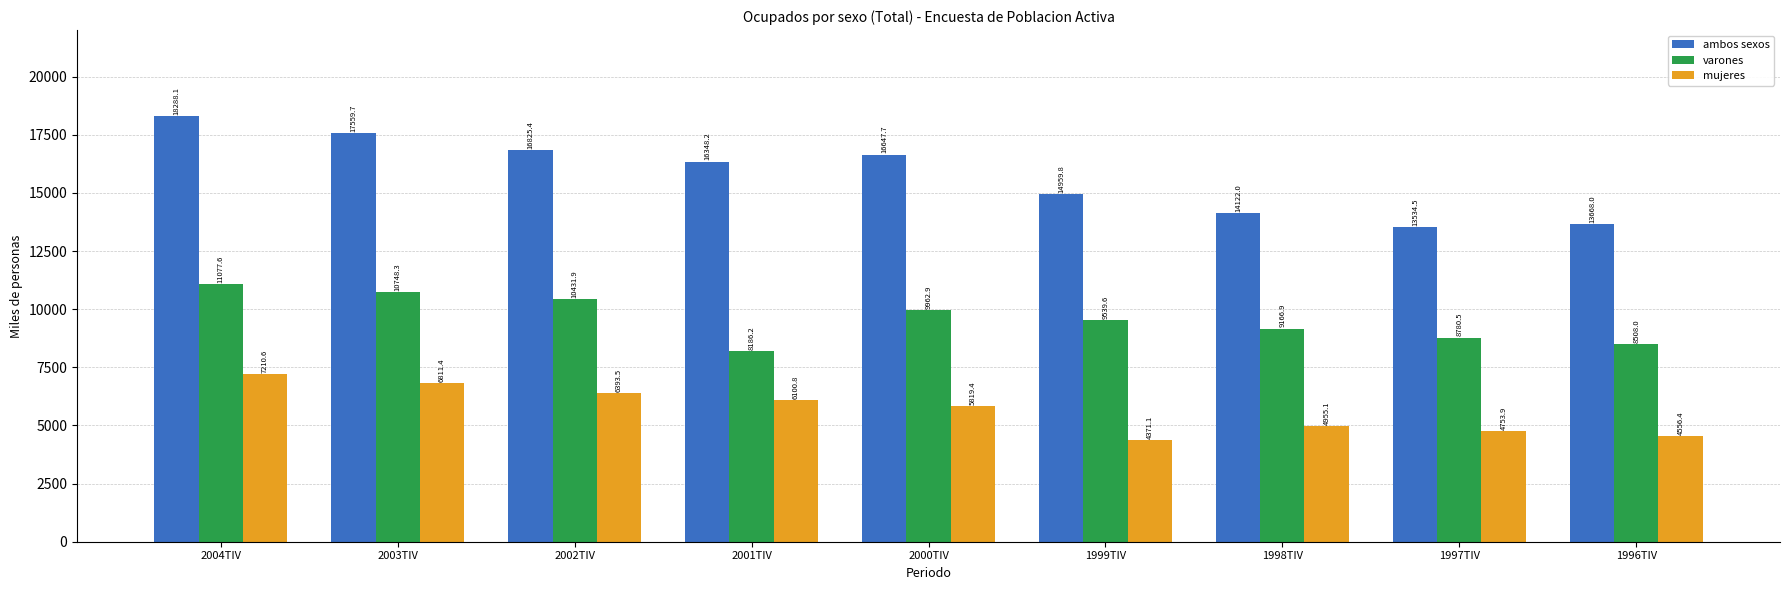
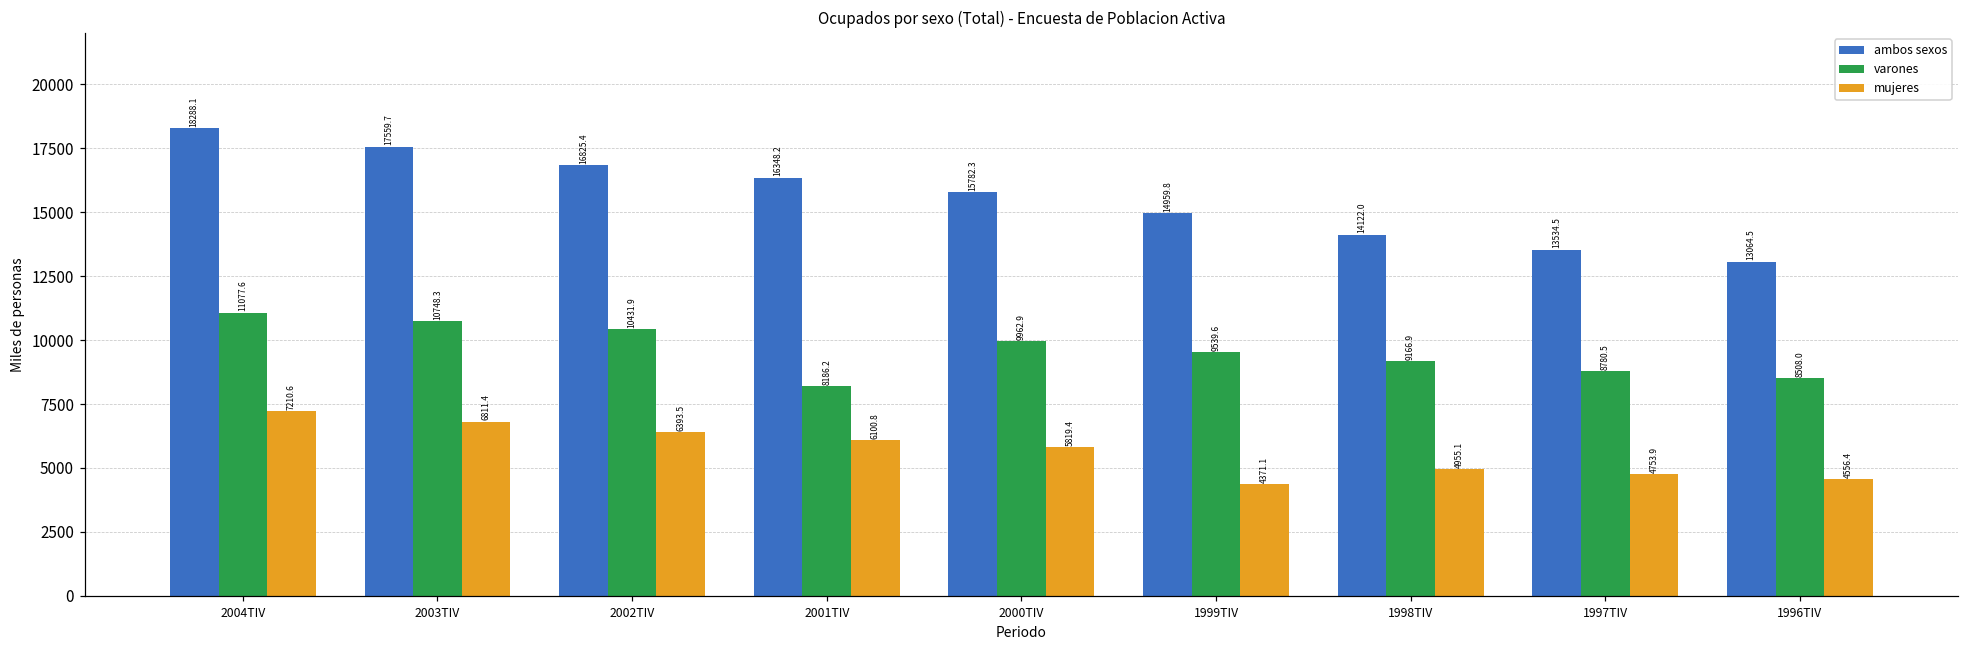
  {
    "ambos sexos": {
      "2004TIV": 18288.1,
      "2003TIV": 17559.7,
      "2002TIV": 16825.4,
      "2001TIV": 16348.2,
-     "2000TIV": 16647.7,
+     "2000TIV": 15782.3,
      "1999TIV": 14959.8,
      "1998TIV": 14122.0,
      "1997TIV": 13534.5,
-     "1996TIV": 13668.0
+     "1996TIV": 13064.5
    },
    "varones": {
      "2004TIV": 11077.6,
      "2003TIV": 10748.3,
      "2002TIV": 10431.9,
      "2001TIV": 8186.2,
      "2000TIV": 9962.9,
      "1999TIV": 9539.6,
      "1998TIV": 9166.9,
      "1997TIV": 8780.5,
      "1996TIV": 8508.0
    },
    "mujeres": {
      "2004TIV": 7210.6,
      "2003TIV": 6811.4,
      "2002TIV": 6393.5,
      "2001TIV": 6100.8,
      "2000TIV": 5819.4,
      "1999TIV": 4371.1,
      "1998TIV": 4955.1,
      "1997TIV": 4753.9,
      "1996TIV": 4556.4
    }
  }
